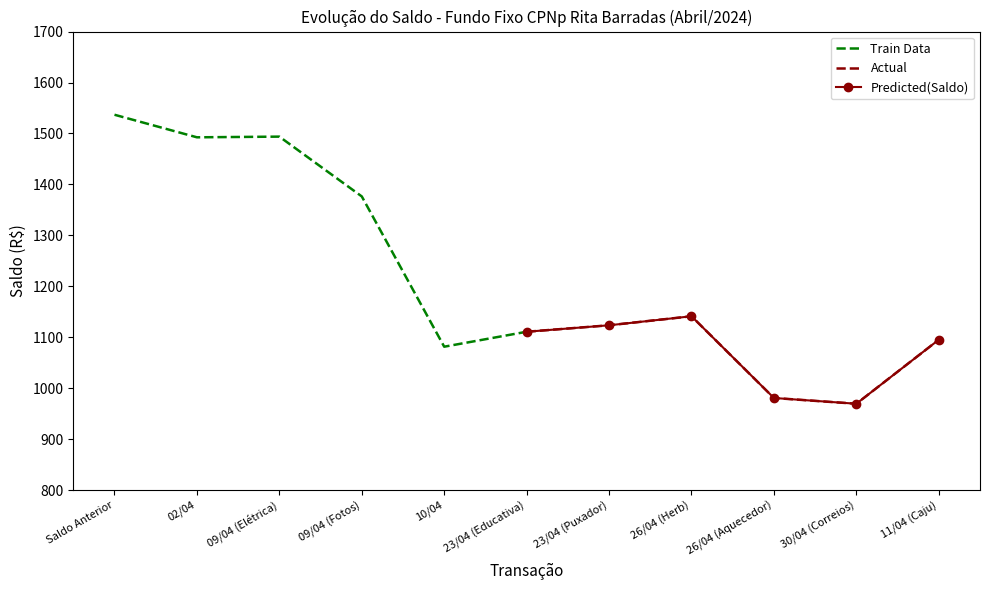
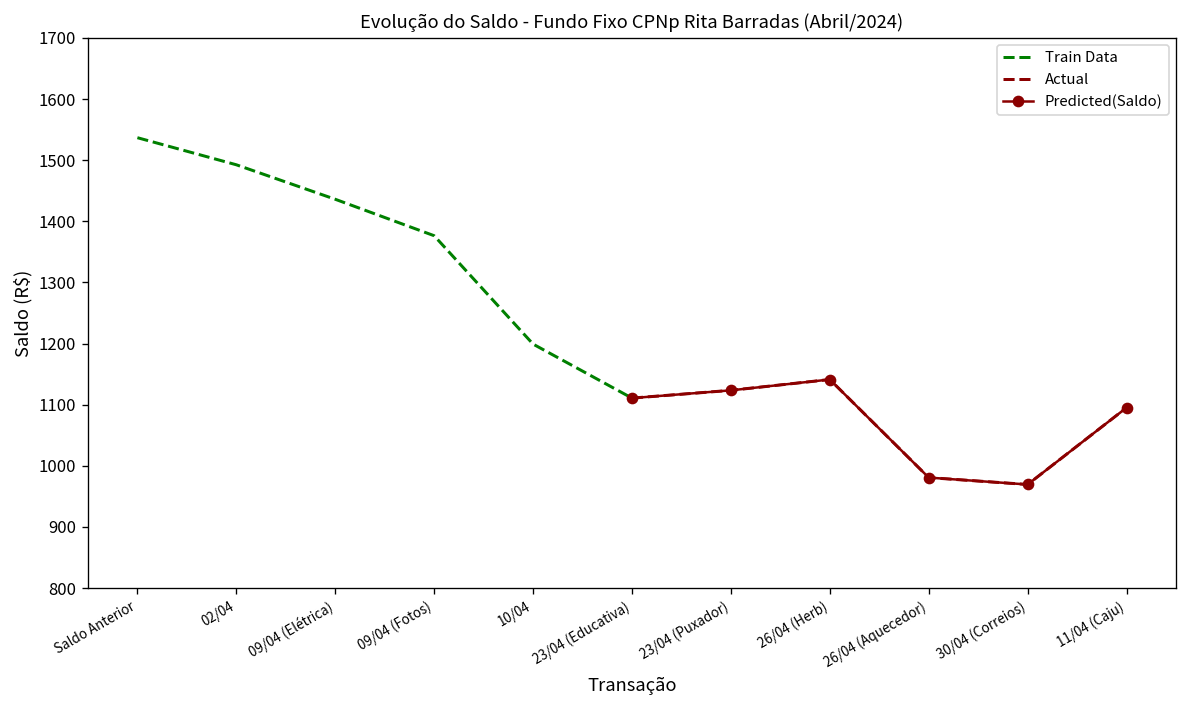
  {
    "Train Data": {
      "Saldo Anterior": 1540,
      "02/04": 1490,
-     "09/04 (Elétrica)": 1490,
+     "09/04 (Elétrica)": 1440,
      "09/04 (Fotos)": 1380,
-     "10/04": 1080
+     "10/04": 1200
    },
    "Predicted(Saldo)": {
      "23/04 (Puxador)": 1120,
      "26/04 (Herb)": 1140,
      "26/04 (Aquecedor)": 980,
      "30/04 (Correios)": 970,
      "11/04 (Caju)": 1100
    }
  }
